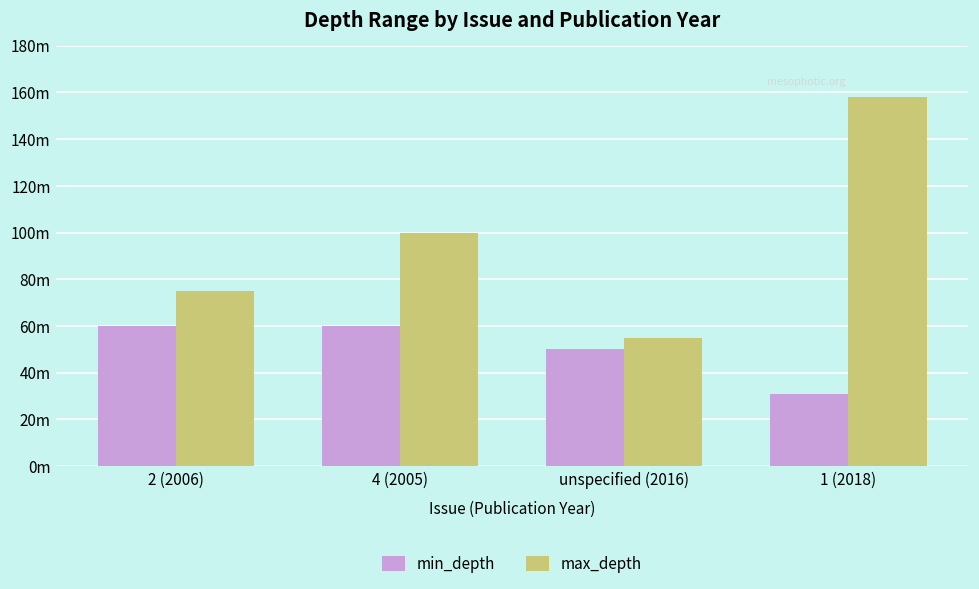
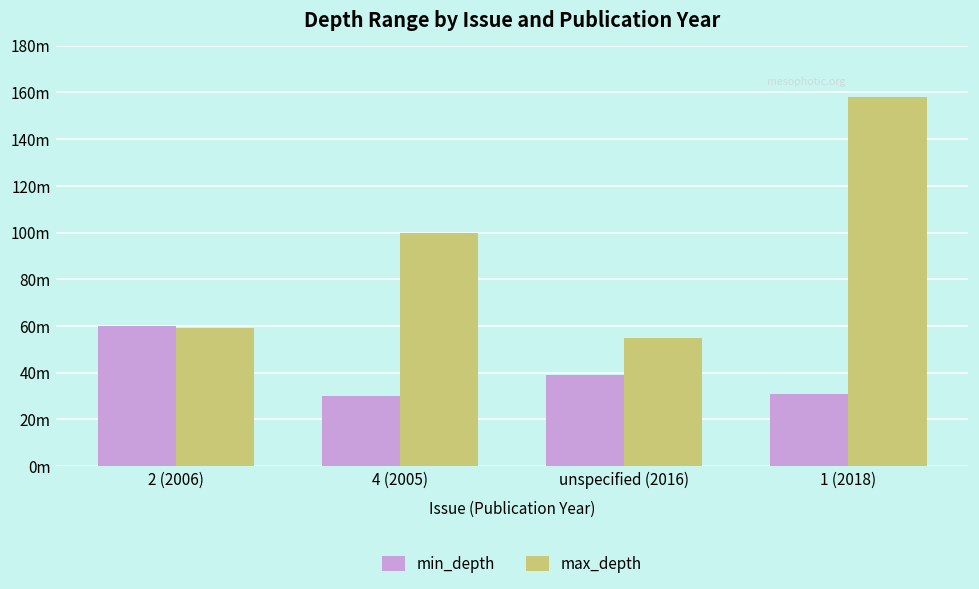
  {
    "min_depth": {
      "2 (2006)": "60m",
-     "4 (2005)": "60m",
-     "unspecified (2016)": "50m",
+     "4 (2005)": "30m",
+     "unspecified (2016)": "39m",
      "1 (2018)": "31m"
    },
    "max_depth": {
-     "2 (2006)": "75m",
+     "2 (2006)": "59m",
      "4 (2005)": "100m",
      "unspecified (2016)": "55m",
      "1 (2018)": "158m"
    }
  }
